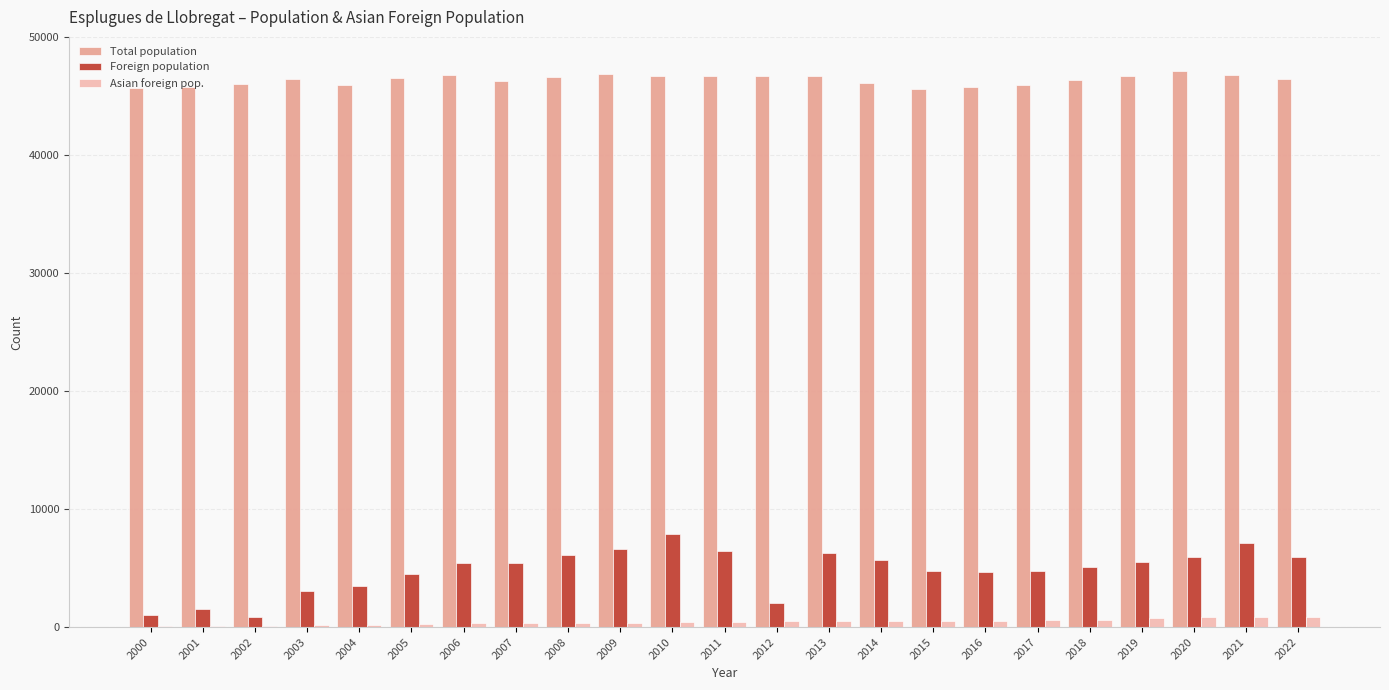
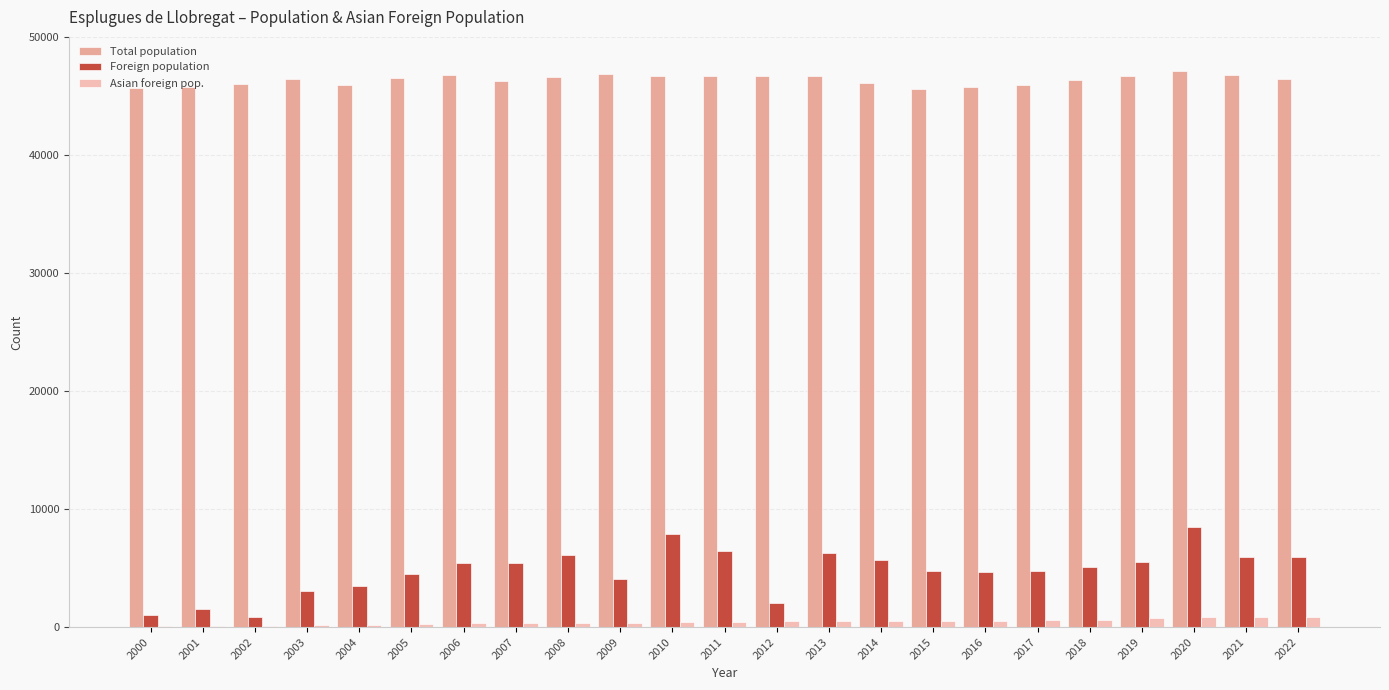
  {
    "Foreign population": {
      "2000": 1000,
      "2001": 1500,
      "2002": 800,
      "2003": 3100,
      "2004": 3500,
      "2005": 4500,
      "2006": 5400,
      "2007": 5400,
      "2008": 6100,
-     "2009": 6700,
+     "2009": 4000,
      "2010": 7900,
      "2011": 6500,
      "2012": 2000,
      "2013": 6200,
      "2014": 5700,
      "2015": 4800,
      "2016": 4600,
      "2017": 4700,
      "2018": 5100,
      "2019": 5500,
-     "2020": 6000,
-     "2021": 7100,
+     "2020": 8500,
+     "2021": 5900,
      "2022": 6000
    }
  }
